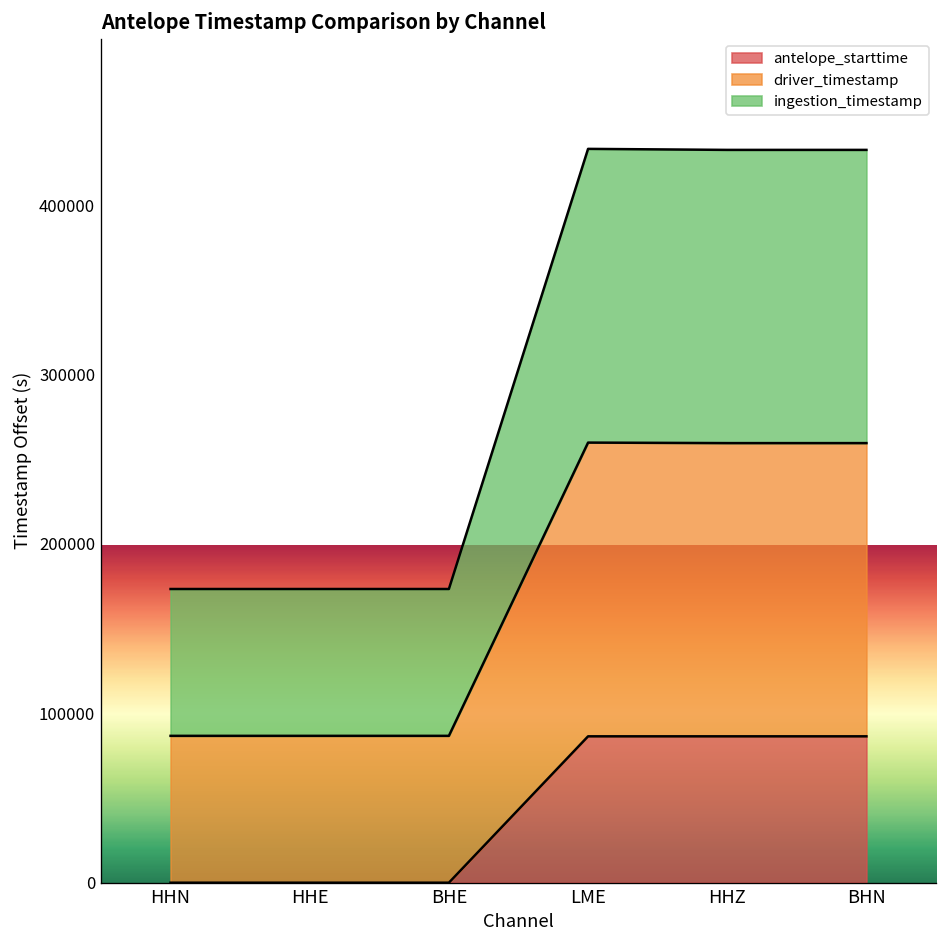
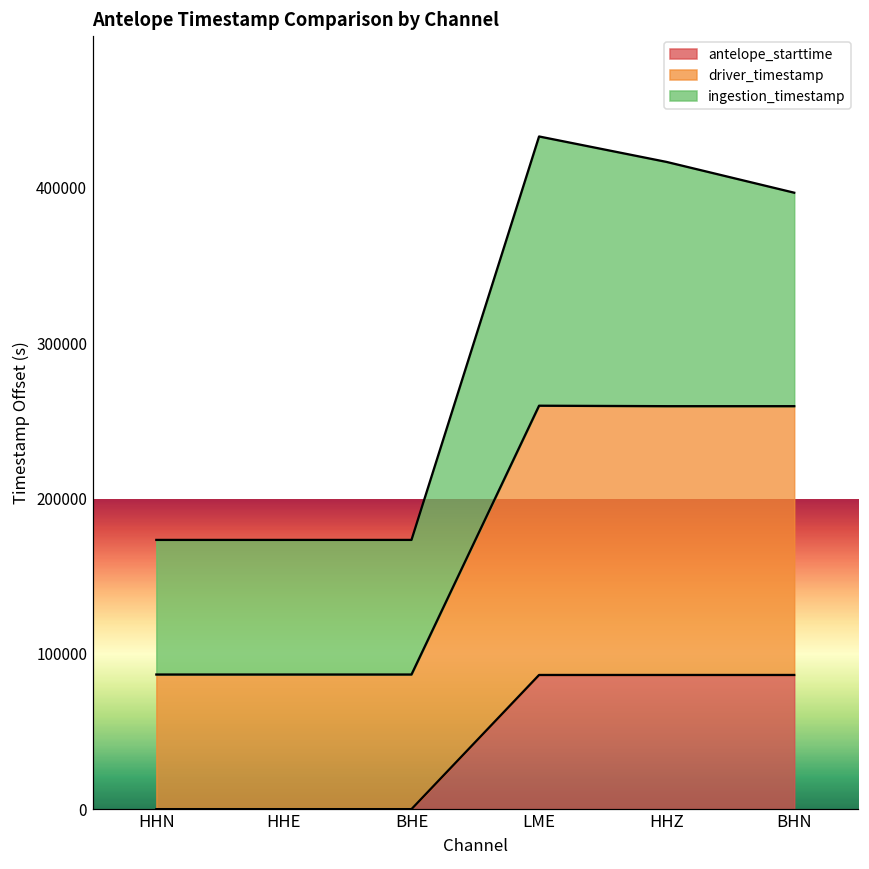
  {
    "antelope_starttime": {
      "HHN": 0,
      "HHE": 0,
      "BHE": 0,
      "LME": 86000,
      "HHZ": 86000,
      "BHN": 86000
    },
    "driver_timestamp": {
      "HHN": 87000,
      "HHE": 87000,
      "BHE": 87000,
      "LME": 173000,
      "HHZ": 173000,
      "BHN": 173000
    },
    "ingestion_timestamp": {
      "HHN": 87000,
      "HHE": 87000,
      "BHE": 87000,
      "LME": 173000,
-     "HHZ": 173000,
-     "BHN": 173000
+     "HHZ": 157000,
+     "BHN": 137000
    }
  }
